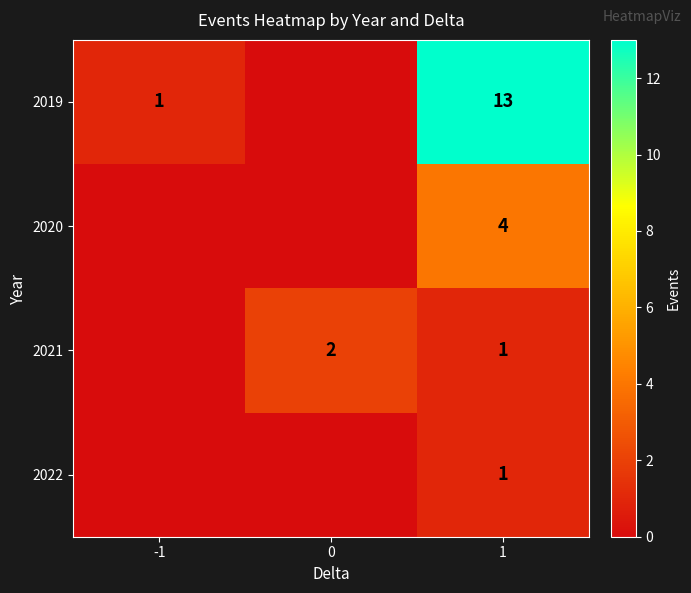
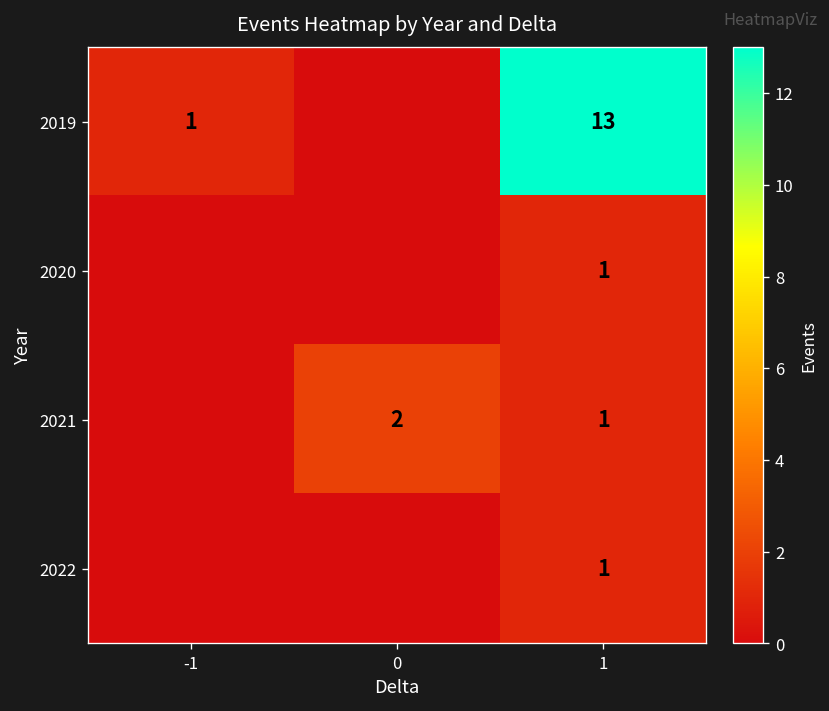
  {
    "2019": {
      "-1": 1,
      "1": 13
    },
    "2020": {
-     "1": 4
+     "1": 1
    },
    "2021": {
      "0": 2,
      "1": 1
    },
    "2022": {
      "1": 1
    }
  }
